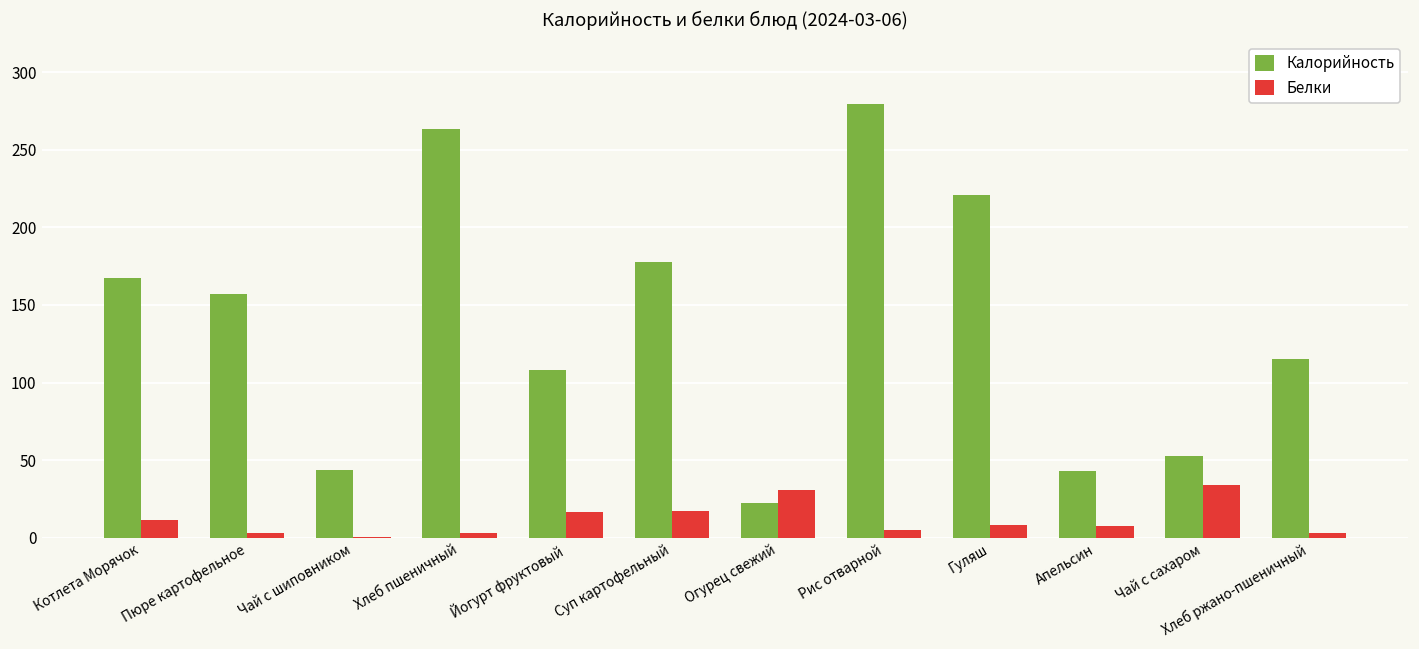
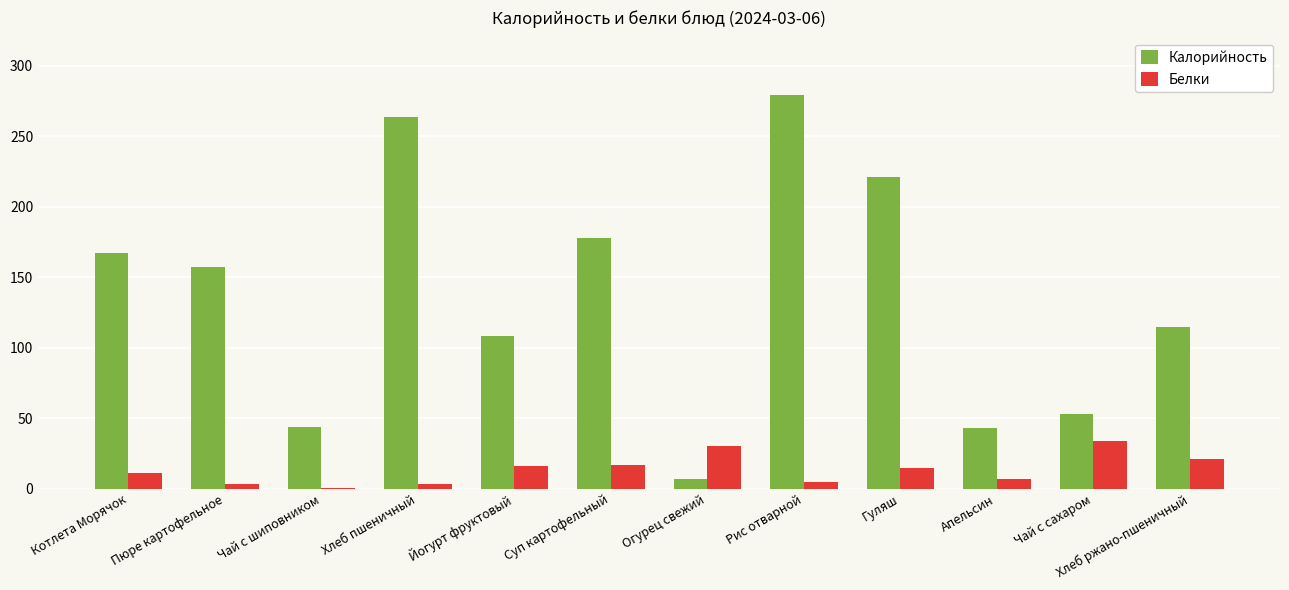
  {
    "Калорийность": {
      "Котлета Морячок": 167,
      "Пюре картофельное": 157,
      "Чай с шиповником": 44,
      "Хлеб пшеничный": 264,
      "Йогурт фруктовый": 108,
      "Суп картофельный": 178,
-     "Огурец свежий": 22,
+     "Огурец свежий": 7,
      "Рис отварной": 280,
      "Гуляш": 221,
      "Апельсин": 43,
      "Чай с сахаром": 53,
      "Хлеб ржано-пшеничный": 115
    },
    "Белки": {
      "Котлета Морячок": 11,
      "Пюре картофельное": 3,
      "Хлеб пшеничный": 3,
      "Йогурт фруктовый": 16,
      "Суп картофельный": 17,
      "Огурец свежий": 31,
      "Рис отварной": 5,
-     "Гуляш": 8,
+     "Гуляш": 15,
      "Апельсин": 7,
      "Чай с сахаром": 34,
-     "Хлеб ржано-пшеничный": 3
+     "Хлеб ржано-пшеничный": 21
    }
  }
